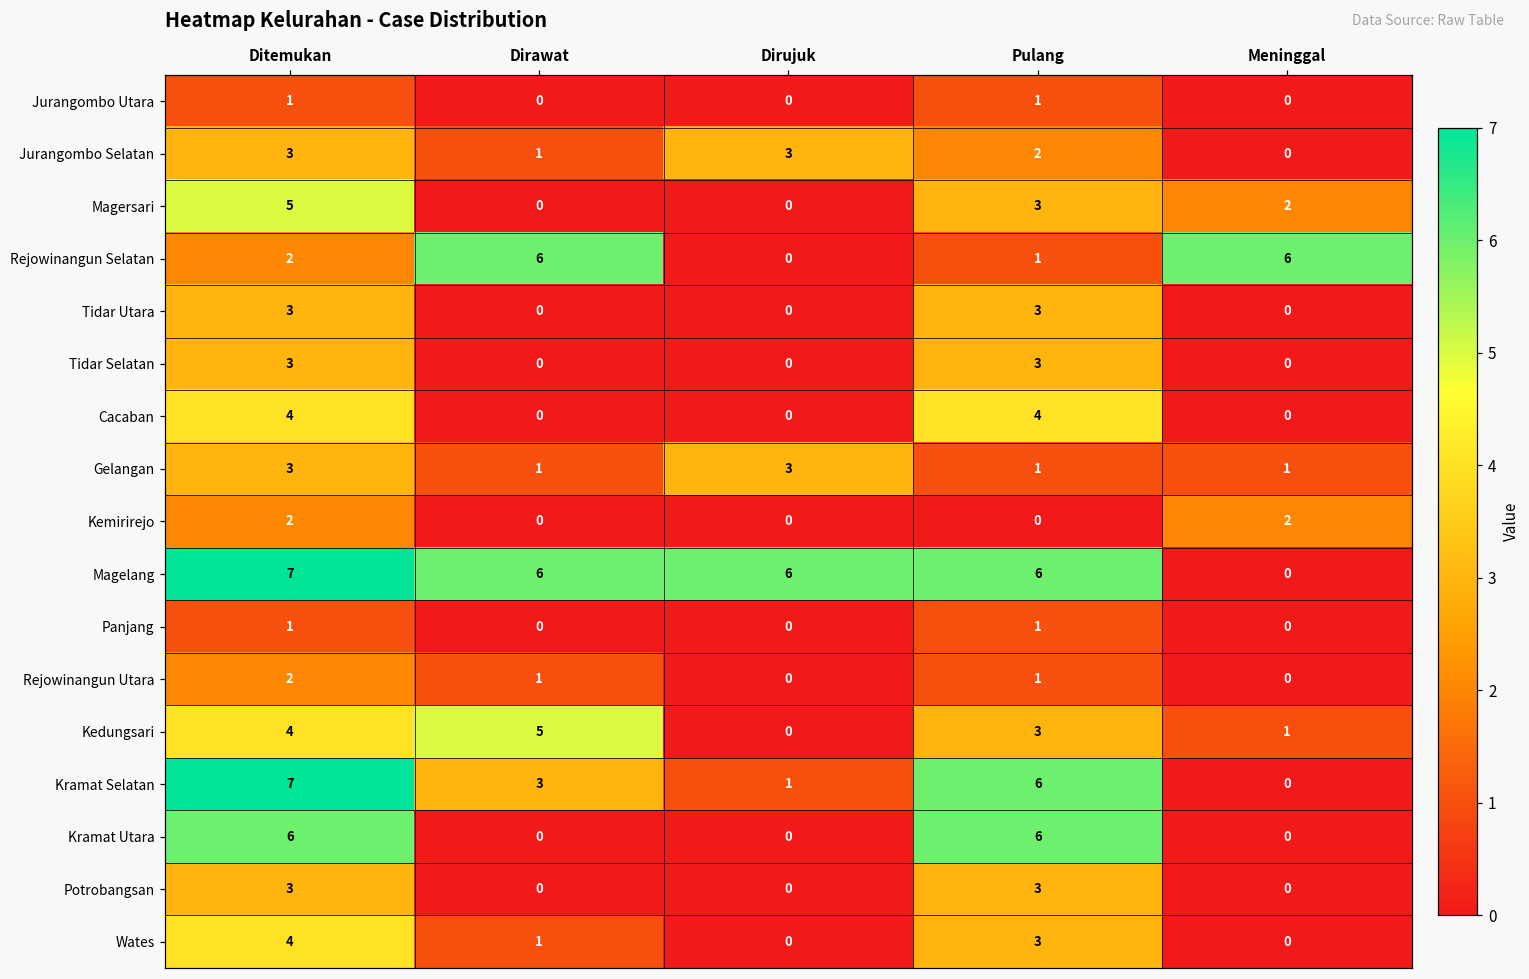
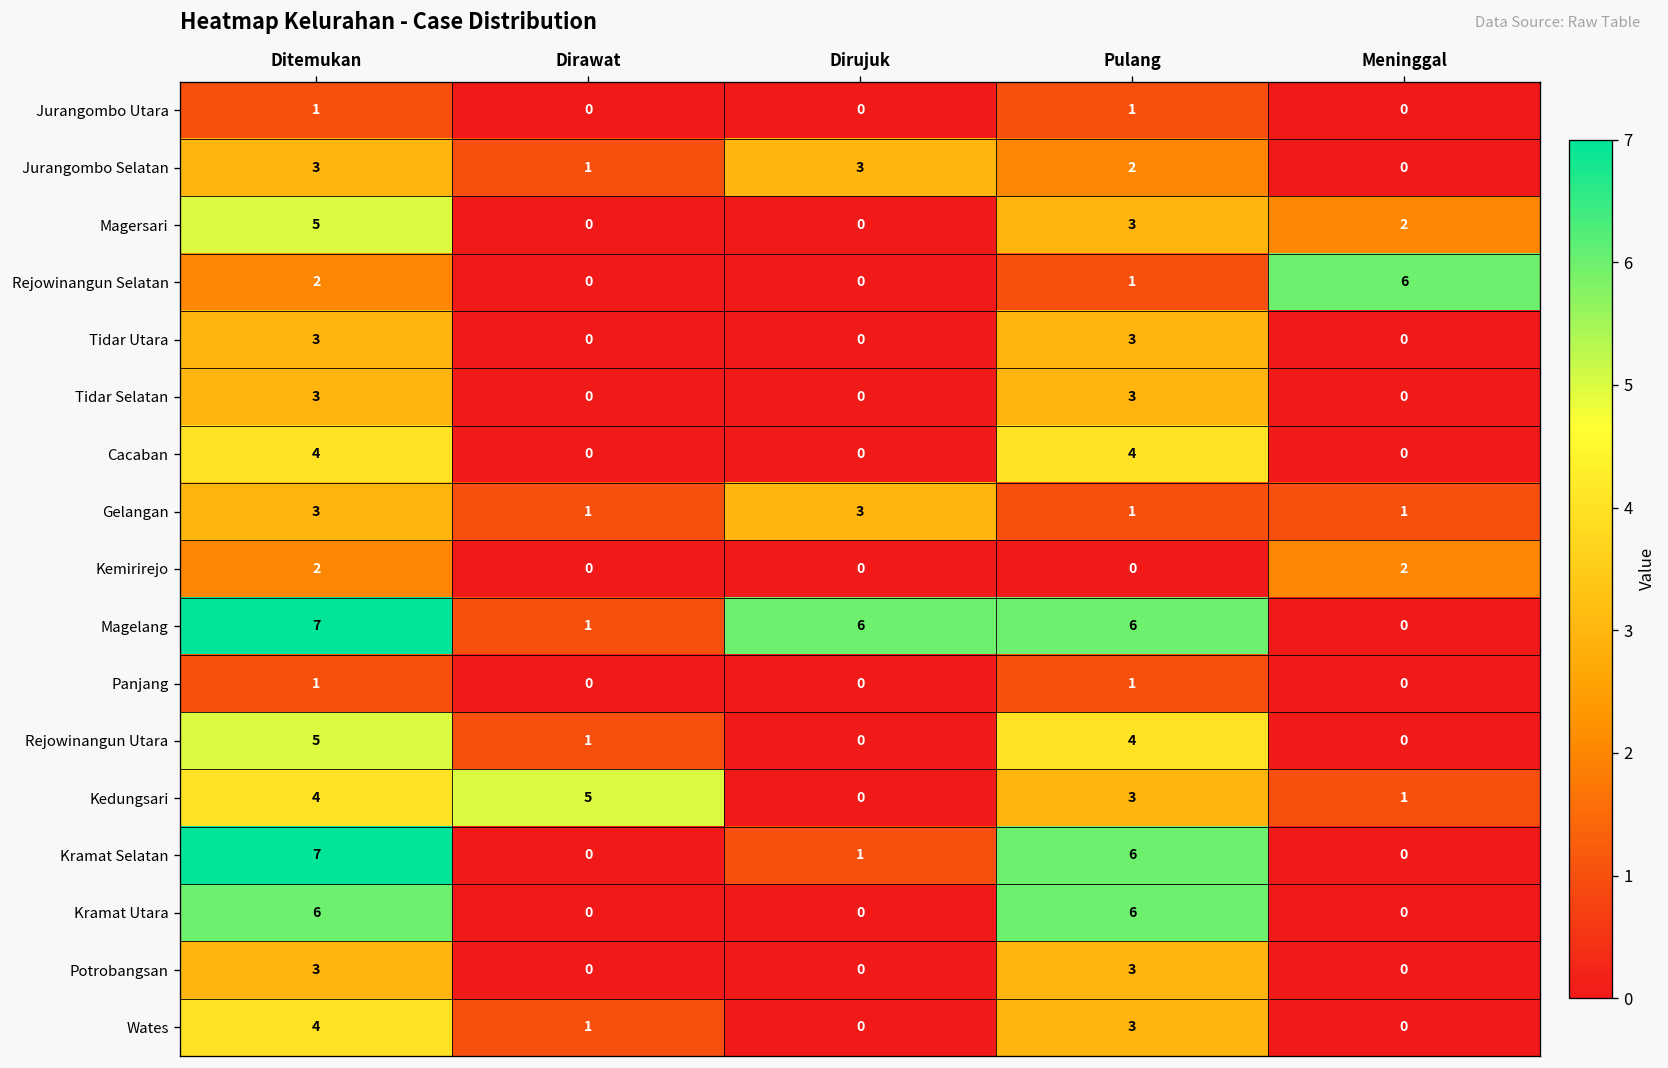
  {
    "Jurangombo Utara": {
      "Ditemukan": 1,
      "Dirawat": 0,
      "Dirujuk": 0,
      "Pulang": 1,
      "Meninggal": 0
    },
    "Jurangombo Selatan": {
      "Ditemukan": 3,
      "Dirawat": 1,
      "Dirujuk": 3,
      "Pulang": 2,
      "Meninggal": 0
    },
    "Magersari": {
      "Ditemukan": 5,
      "Dirawat": 0,
      "Dirujuk": 0,
      "Pulang": 3,
      "Meninggal": 2
    },
    "Rejowinangun Selatan": {
      "Ditemukan": 2,
-     "Dirawat": 6,
+     "Dirawat": 0,
      "Dirujuk": 0,
      "Pulang": 1,
      "Meninggal": 6
    },
    "Tidar Utara": {
      "Ditemukan": 3,
      "Dirawat": 0,
      "Dirujuk": 0,
      "Pulang": 3,
      "Meninggal": 0
    },
    "Tidar Selatan": {
      "Ditemukan": 3,
      "Dirawat": 0,
      "Dirujuk": 0,
      "Pulang": 3,
      "Meninggal": 0
    },
    "Cacaban": {
      "Ditemukan": 4,
      "Dirawat": 0,
      "Dirujuk": 0,
      "Pulang": 4,
      "Meninggal": 0
    },
    "Gelangan": {
      "Ditemukan": 3,
      "Dirawat": 1,
      "Dirujuk": 3,
      "Pulang": 1,
      "Meninggal": 1
    },
    "Kemirirejo": {
      "Ditemukan": 2,
      "Dirawat": 0,
      "Dirujuk": 0,
      "Pulang": 0,
      "Meninggal": 2
    },
    "Magelang": {
      "Ditemukan": 7,
-     "Dirawat": 6,
+     "Dirawat": 1,
      "Dirujuk": 6,
      "Pulang": 6,
      "Meninggal": 0
    },
    "Panjang": {
      "Ditemukan": 1,
      "Dirawat": 0,
      "Dirujuk": 0,
      "Pulang": 1,
      "Meninggal": 0
    },
    "Rejowinangun Utara": {
-     "Ditemukan": 2,
+     "Ditemukan": 5,
      "Dirawat": 1,
      "Dirujuk": 0,
-     "Pulang": 1,
+     "Pulang": 4,
      "Meninggal": 0
    },
    "Kedungsari": {
      "Ditemukan": 4,
      "Dirawat": 5,
      "Dirujuk": 0,
      "Pulang": 3,
      "Meninggal": 1
    },
    "Kramat Selatan": {
      "Ditemukan": 7,
-     "Dirawat": 3,
+     "Dirawat": 0,
      "Dirujuk": 1,
      "Pulang": 6,
      "Meninggal": 0
    },
    "Kramat Utara": {
      "Ditemukan": 6,
      "Dirawat": 0,
      "Dirujuk": 0,
      "Pulang": 6,
      "Meninggal": 0
    },
    "Potrobangsan": {
      "Ditemukan": 3,
      "Dirawat": 0,
      "Dirujuk": 0,
      "Pulang": 3,
      "Meninggal": 0
    },
    "Wates": {
      "Ditemukan": 4,
      "Dirawat": 1,
      "Dirujuk": 0,
      "Pulang": 3,
      "Meninggal": 0
    }
  }
